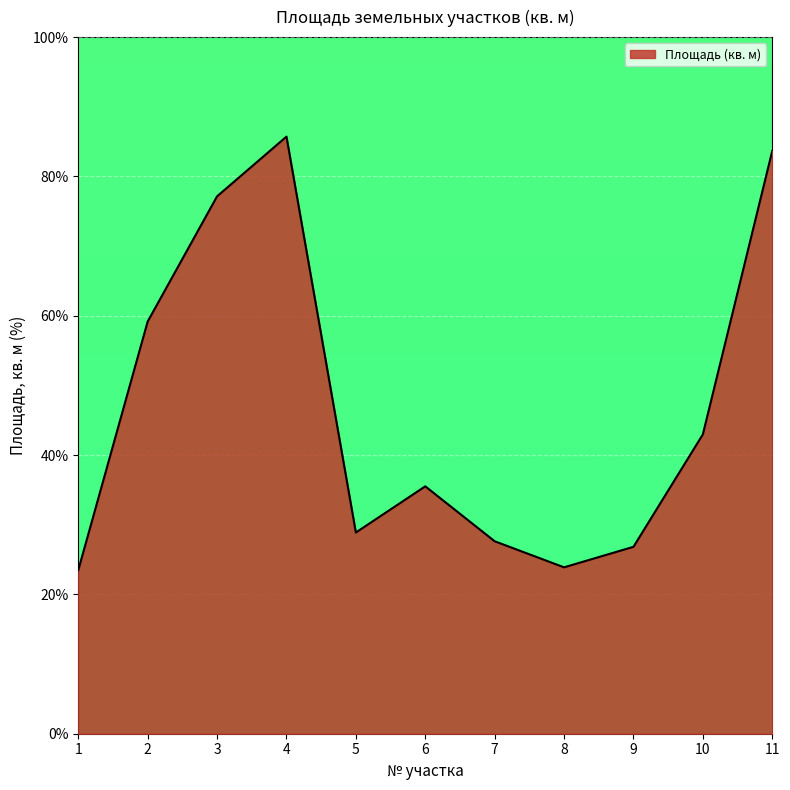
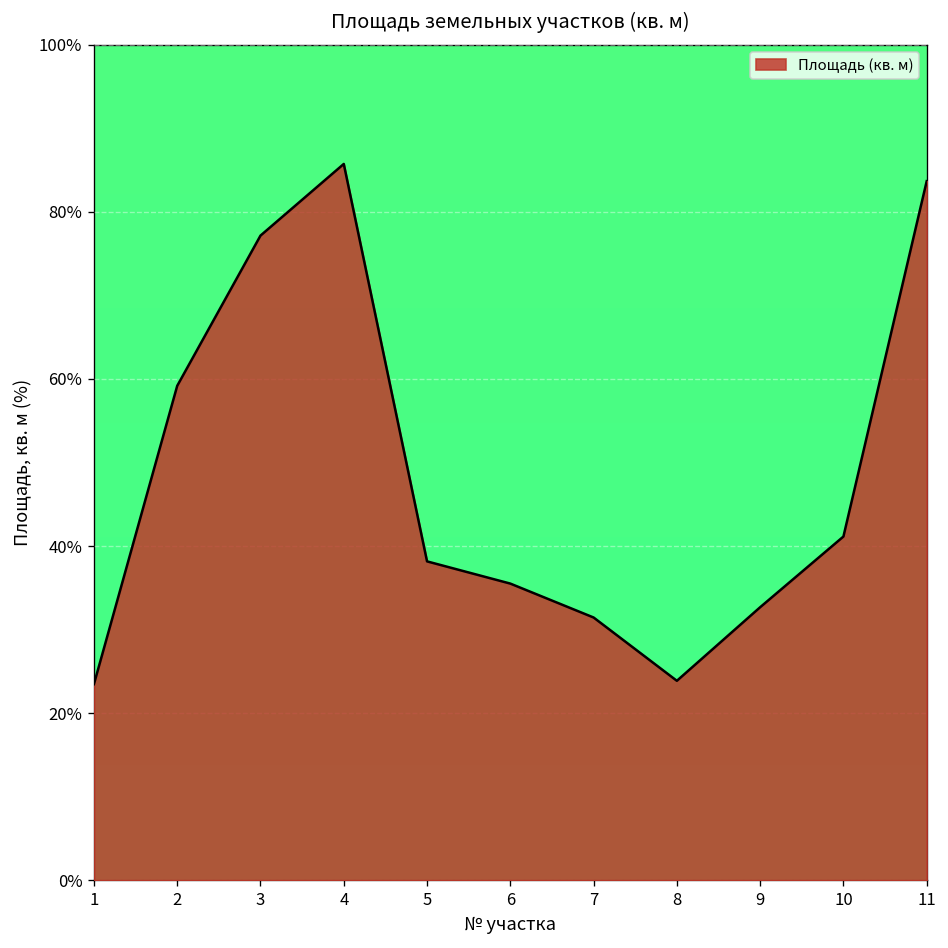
  {
    "1": "23%",
    "2": "59%",
    "3": "77%",
    "4": "86%",
-   "5": "29%",
+   "5": "38%",
    "6": "36%",
-   "7": "28%",
+   "7": "31%",
    "8": "24%",
-   "9": "27%",
-   "10": "43%",
+   "9": "33%",
+   "10": "41%",
    "11": "84%"
  }
